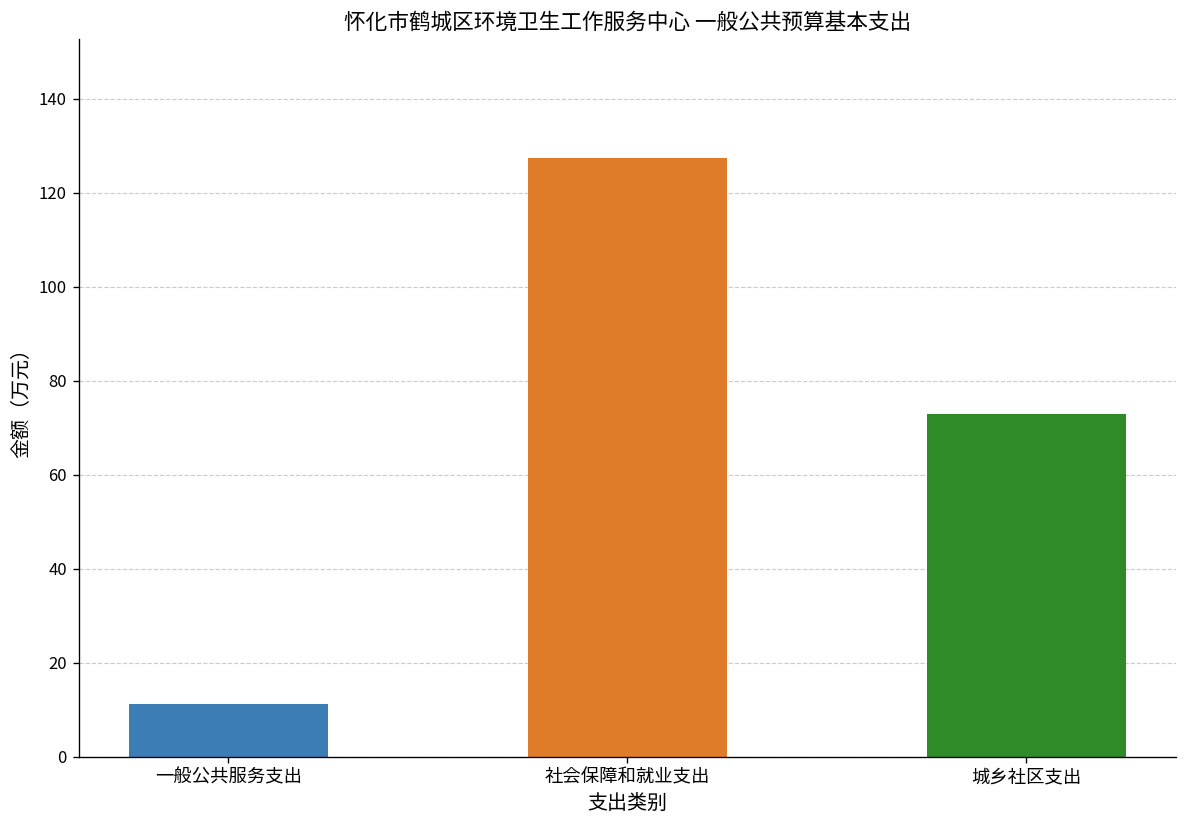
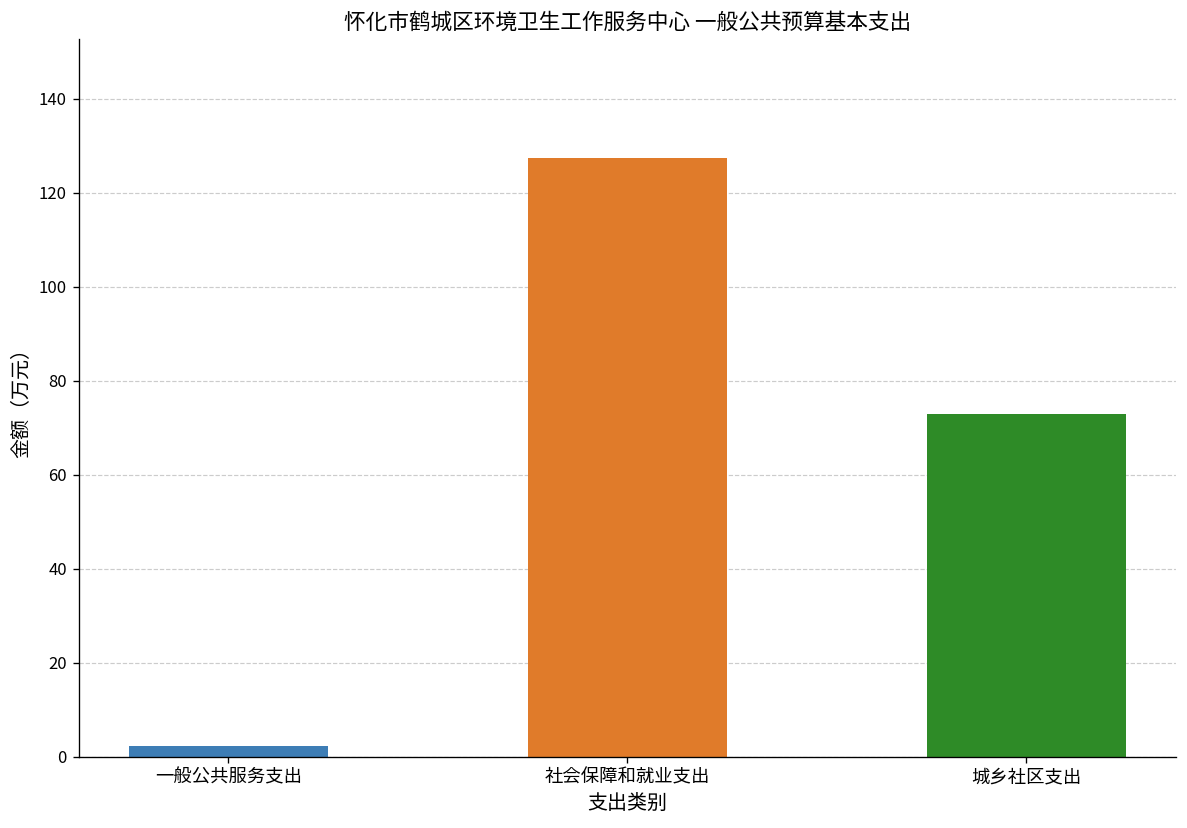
  {
-   "一般公共服务支出": 11,
+   "一般公共服务支出": 2,
    "社会保障和就业支出": 127,
    "城乡社区支出": 73
  }
